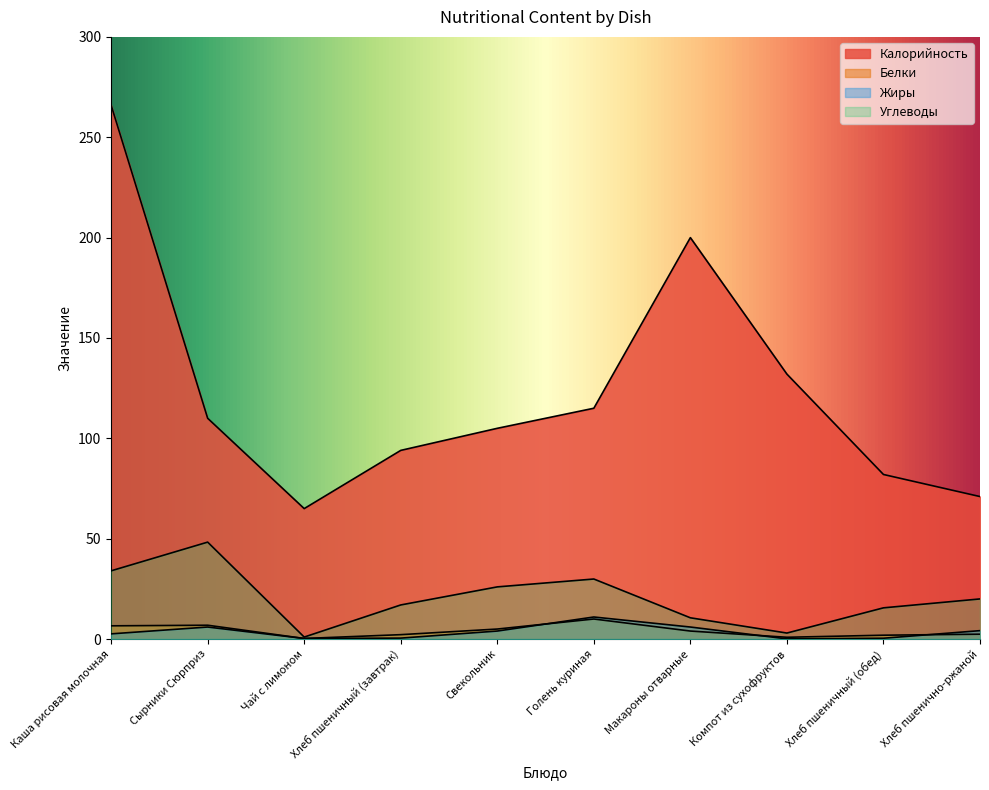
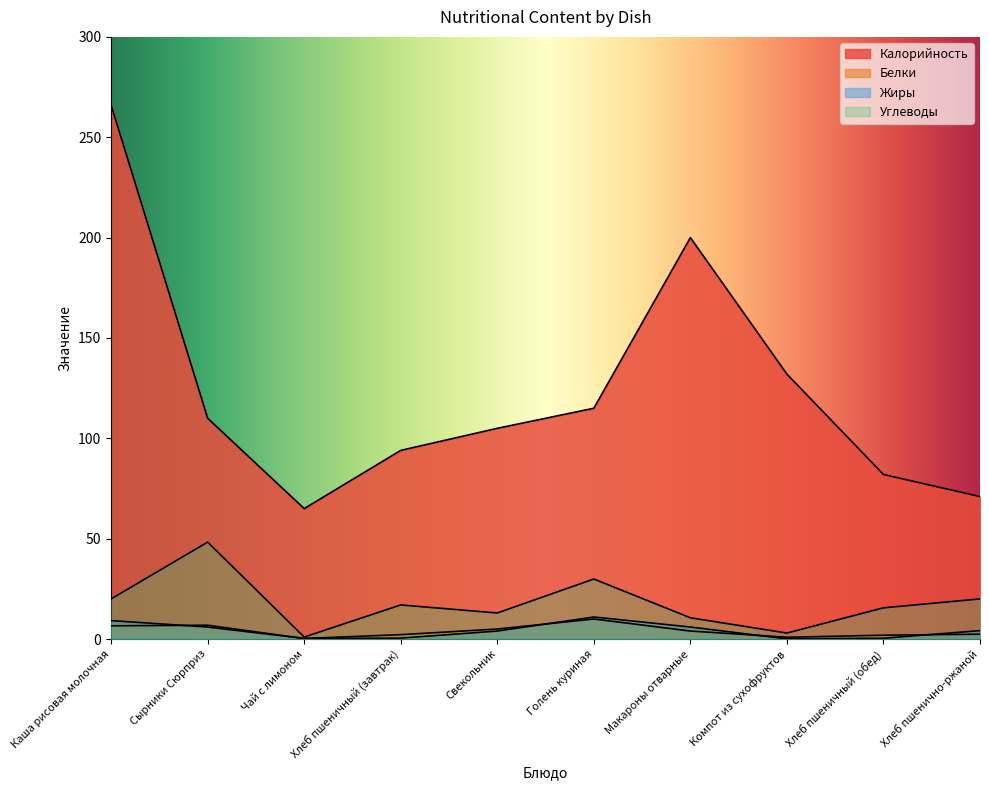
  {
    "Жиры": {
-     "Каша рисовая молочная": 3,
+     "Каша рисовая молочная": 9,
      "Хлеб пшеничный (завтрак)": 0,
      "Макароны отварные": 6,
      "Хлеб пшеничный (обед)": 0,
      "Хлеб пшенично-ржаной": 4
    },
    "Углеводы": {
-     "Каша рисовая молочная": 34,
+     "Каша рисовая молочная": 20,
      "Сырники Сюрприз": 48,
      "Хлеб пшеничный (завтрак)": 17,
-     "Свекольник": 26,
+     "Свекольник": 13,
      "Голень куриная": 30,
      "Макароны отварные": 11,
      "Компот из сухофруктов": 3,
      "Хлеб пшеничный (обед)": 16,
      "Хлеб пшенично-ржаной": 20
    }
  }
